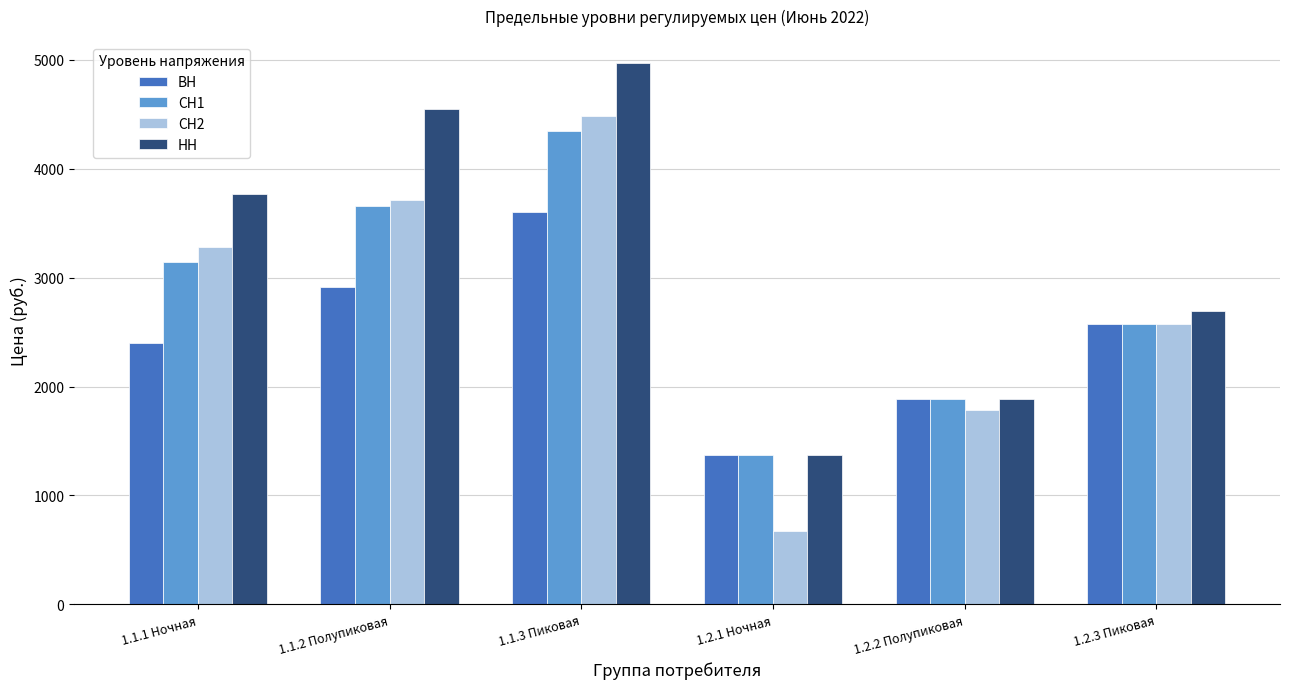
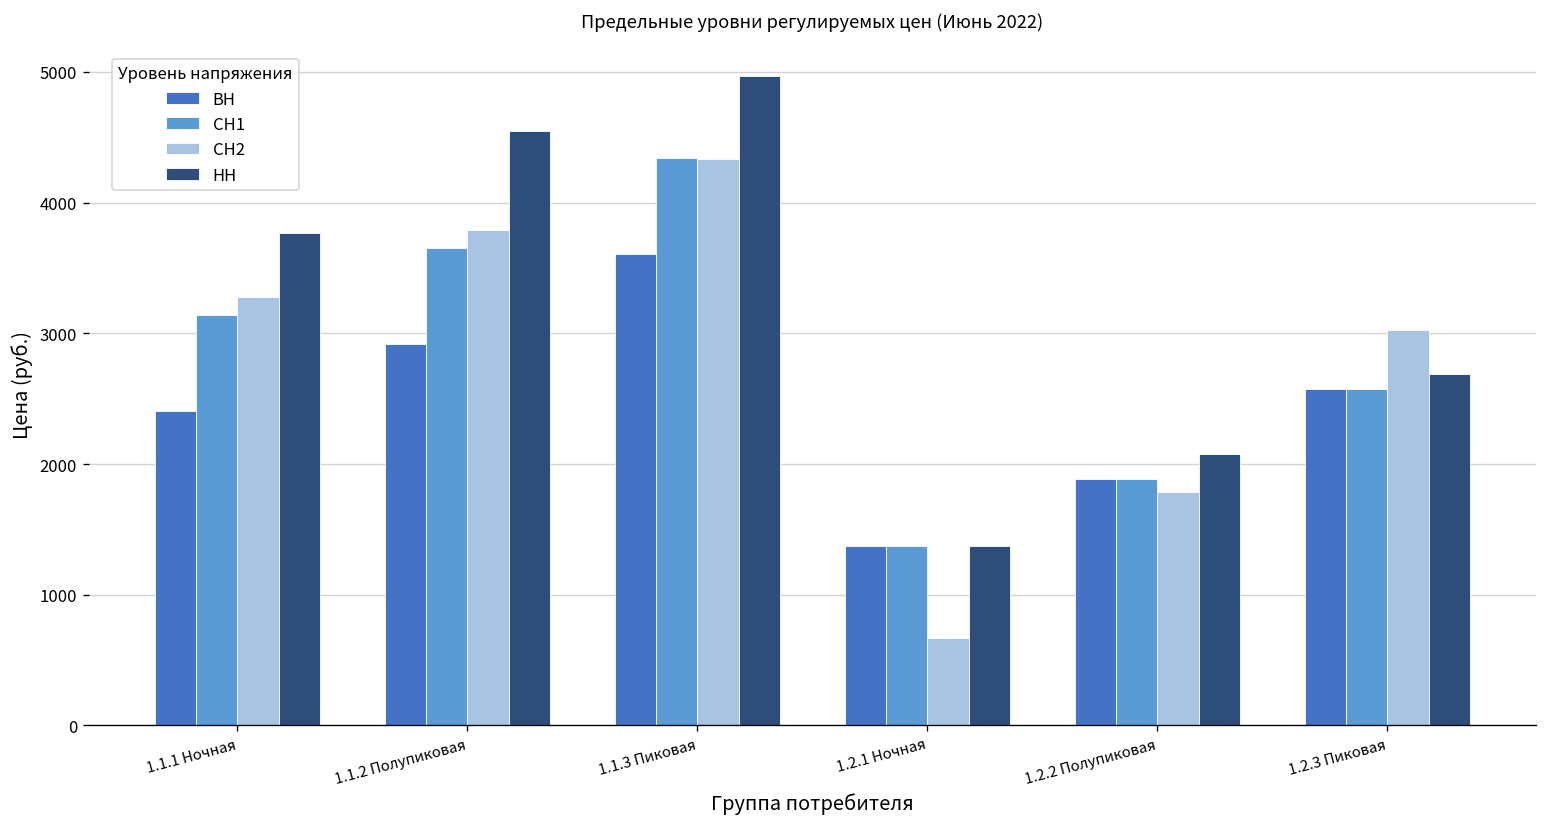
  {
    "СН2": {
      "1.1.1 Ночная": 3280,
-     "1.1.2 Полупиковая": 3720,
-     "1.1.3 Пиковая": 4480,
+     "1.1.2 Полупиковая": 3790,
+     "1.1.3 Пиковая": 4340,
      "1.2.1 Ночная": 670,
      "1.2.2 Полупиковая": 1790,
-     "1.2.3 Пиковая": 2580
+     "1.2.3 Пиковая": 3020
    },
    "НН": {
      "1.1.1 Ночная": 3770,
      "1.1.2 Полупиковая": 4550,
      "1.1.3 Пиковая": 4970,
      "1.2.1 Ночная": 1370,
-     "1.2.2 Полупиковая": 1890,
+     "1.2.2 Полупиковая": 2070,
      "1.2.3 Пиковая": 2690
    }
  }
